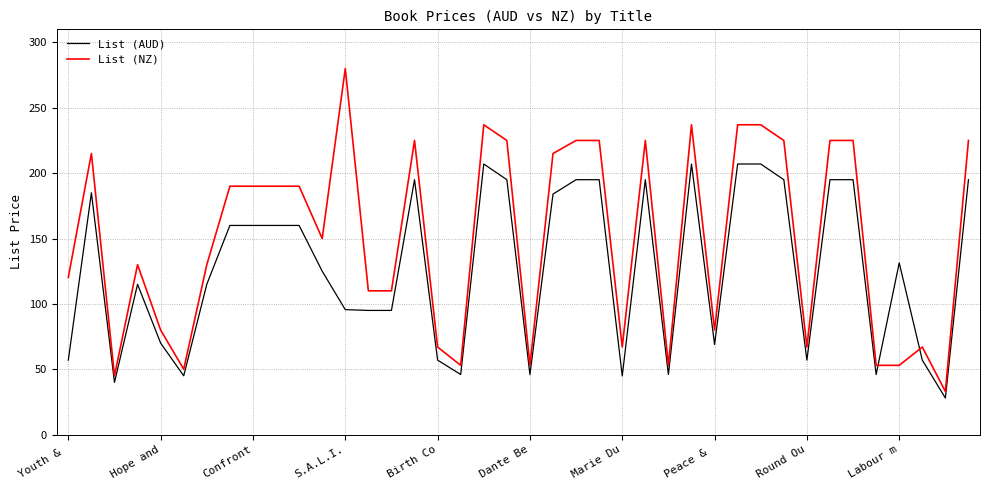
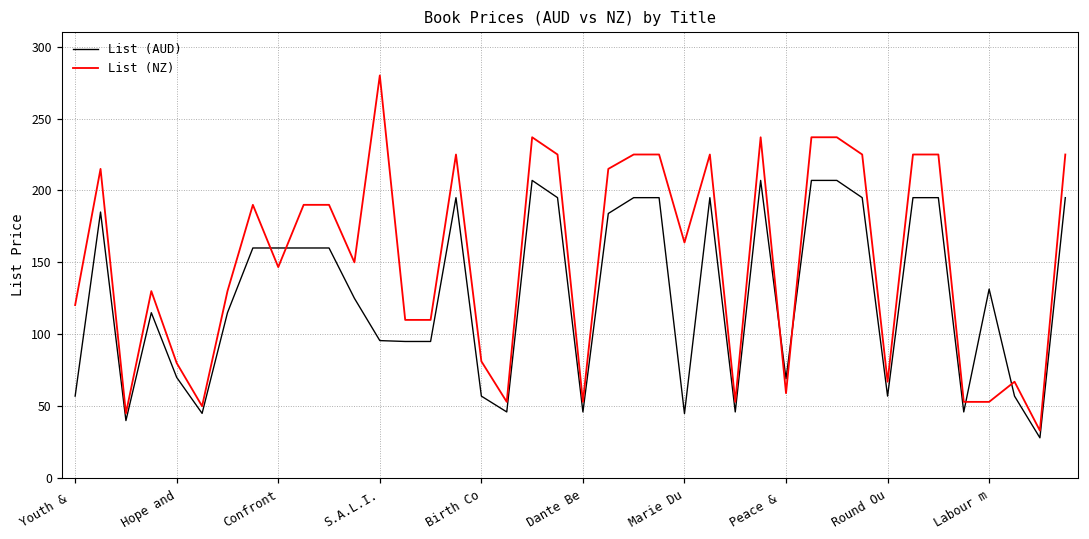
  {
    "List (AUD)": {
      "Youth &": 57,
      "Hope and": 70,
      "Confront": 160,
      "S.A.L.I.": 96,
      "Birth Co": 57,
      "Dante Be": 46,
      "Marie Du": 45,
      "Peace &": 69,
      "Round Ou": 57,
      "Labour m": 131
    },
    "List (NZ)": {
      "Youth &": 120,
      "Hope and": 80,
-     "Confront": 190,
+     "Confront": 147,
      "S.A.L.I.": 280,
-     "Birth Co": 67,
+     "Birth Co": 81,
      "Dante Be": 53,
-     "Marie Du": 67,
-     "Peace &": 80,
+     "Marie Du": 164,
+     "Peace &": 59,
      "Round Ou": 67,
      "Labour m": 53
    }
  }
